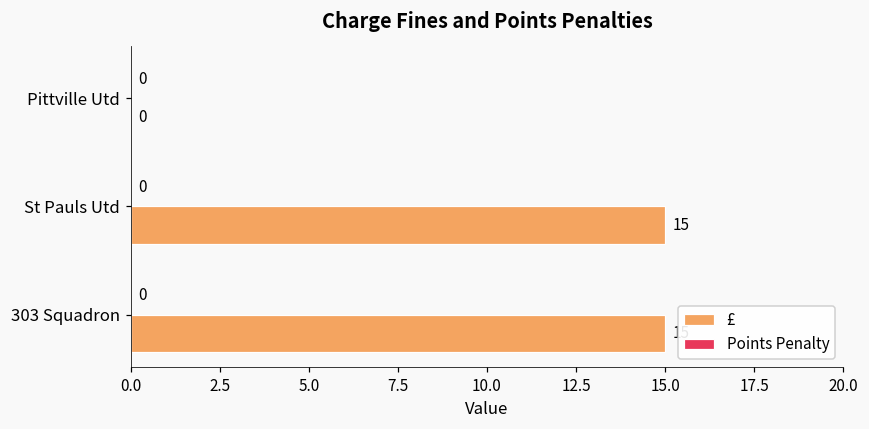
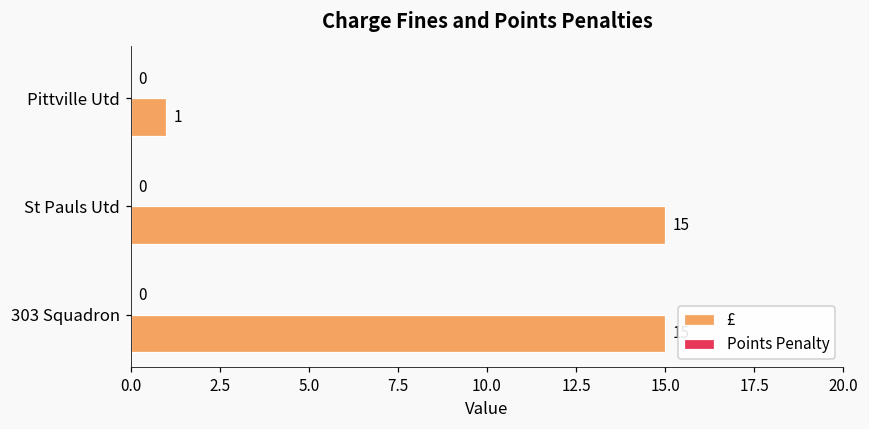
  {
    "£": {
-     "Pittville Utd": 0,
+     "Pittville Utd": 1,
      "St Pauls Utd": 15
    },
    "Points Penalty": {
      "Pittville Utd": 0,
      "St Pauls Utd": 0,
      "303 Squadron": 0
    }
  }
